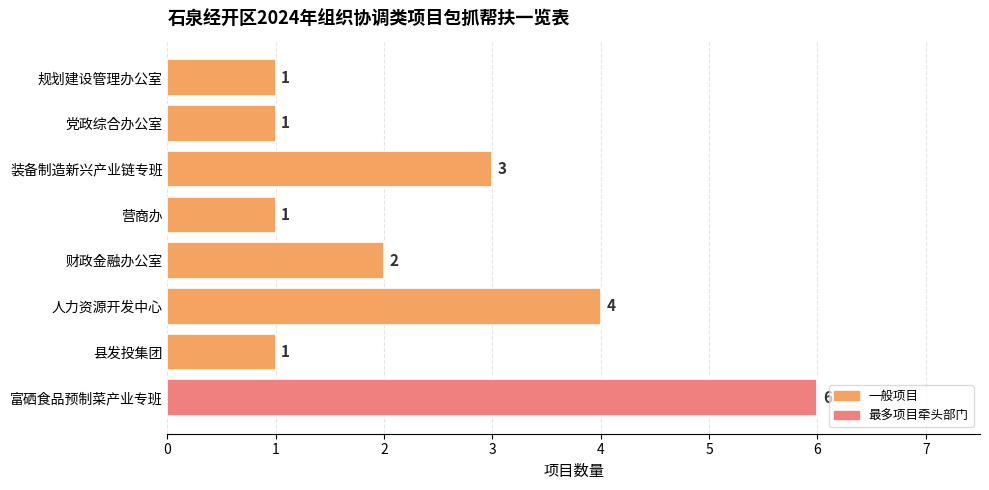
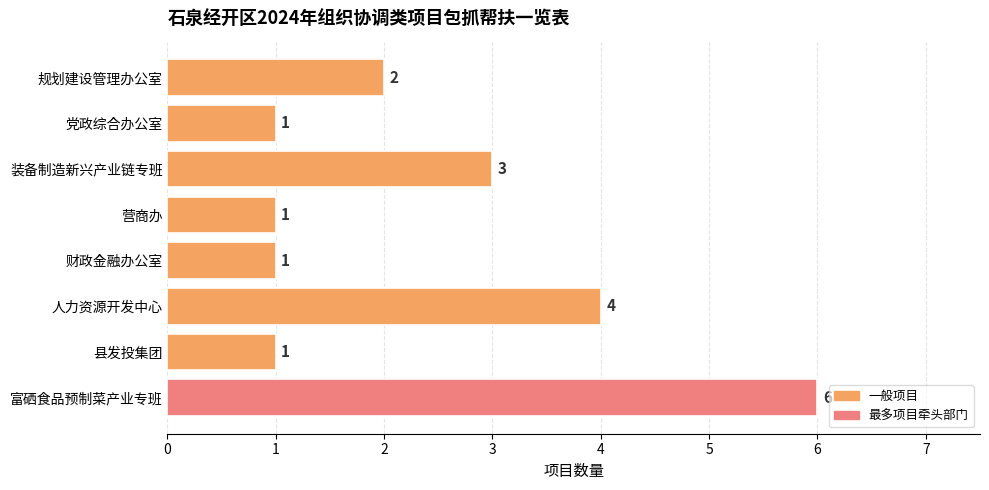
  {
-   "规划建设管理办公室": 1,
+   "规划建设管理办公室": 2,
    "党政综合办公室": 1,
    "装备制造新兴产业链专班": 3,
    "营商办": 1,
-   "财政金融办公室": 2,
+   "财政金融办公室": 1,
    "人力资源开发中心": 4,
    "县发投集团": 1
  }
